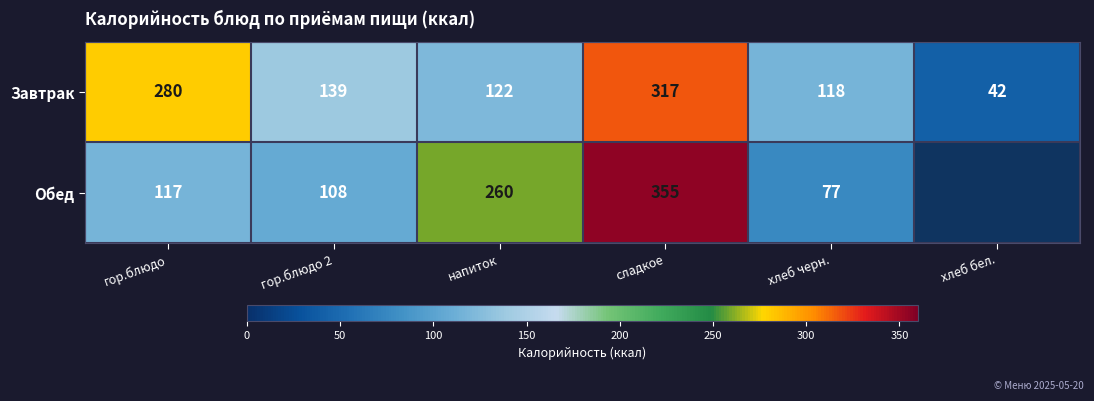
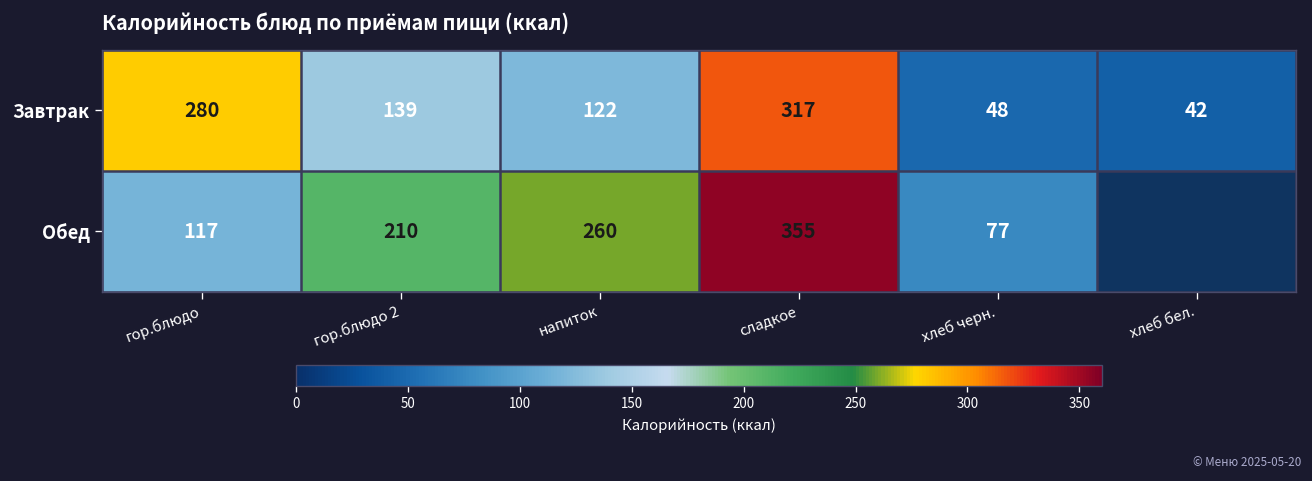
  {
    "Завтрак": {
      "гор.блюдо": 280,
      "гор.блюдо 2": 139,
      "напиток": 122,
      "сладкое": 317,
-     "хлеб черн.": 118,
+     "хлеб черн.": 48,
      "хлеб бел.": 42
    },
    "Обед": {
      "гор.блюдо": 117,
-     "гор.блюдо 2": 108,
+     "гор.блюдо 2": 210,
      "напиток": 260,
      "сладкое": 355,
      "хлеб черн.": 77
    }
  }
